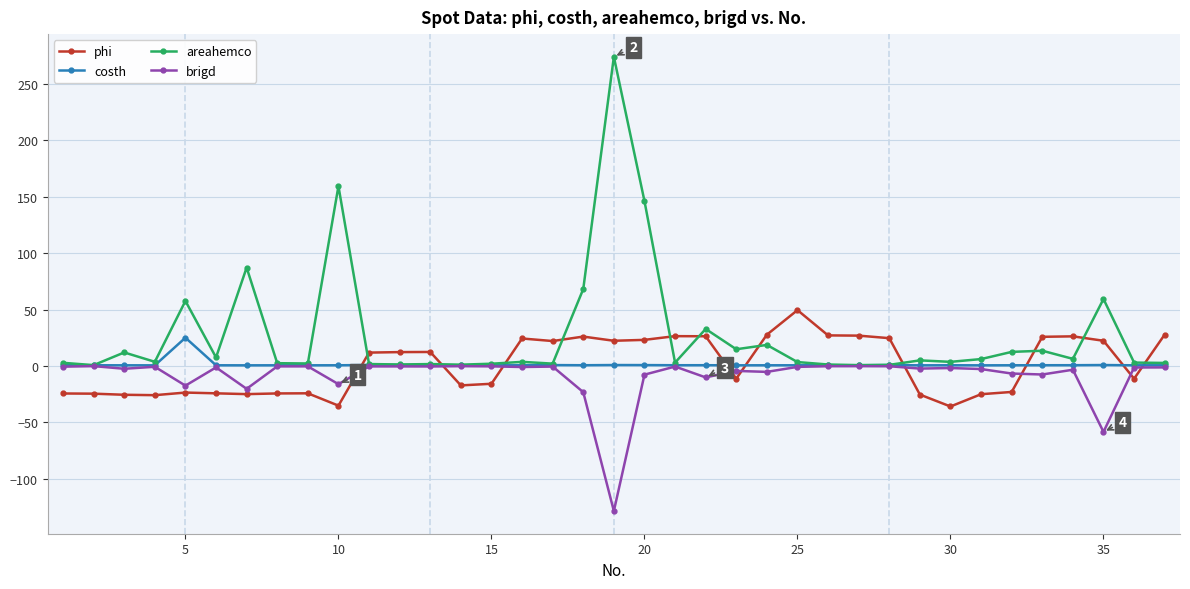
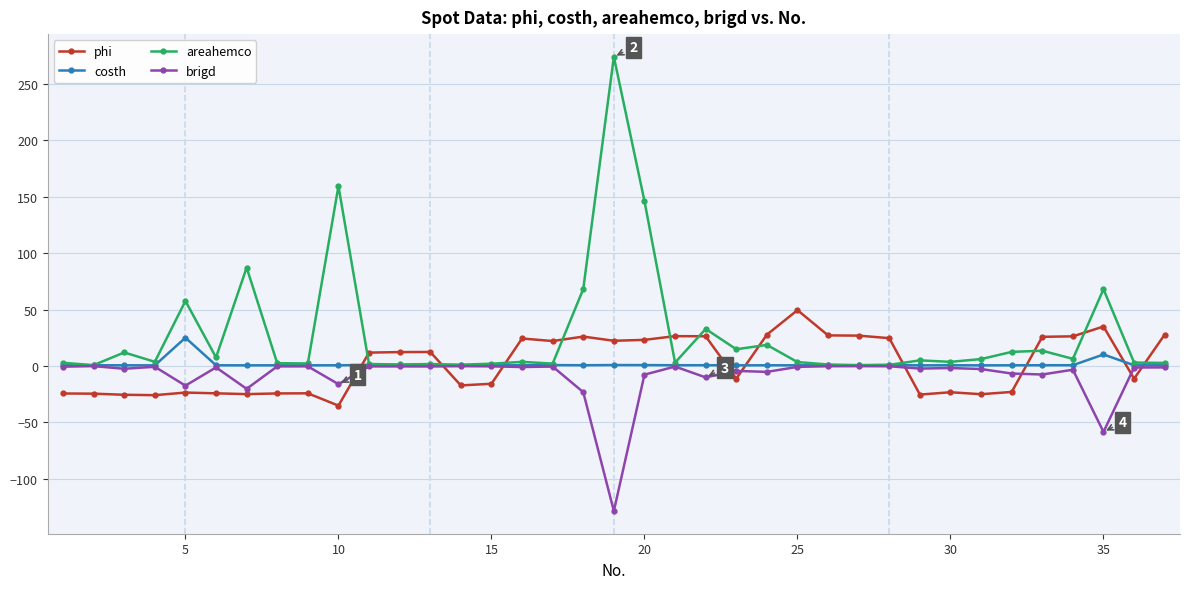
  {
    "phi": {
      "5": -24,
      "10": -35,
      "15": -16,
      "20": 23,
      "25": 50,
-     "30": -36,
-     "35": 22
+     "30": -23,
+     "35": 35
    },
    "costh": {
      "5": 25,
      "20": 1,
      "30": 1,
-     "35": 1
+     "35": 10
    },
    "areahemco": {
      "5": 58,
      "10": 159,
      "20": 146,
      "25": 3,
      "30": 4,
-     "35": 59
+     "35": 68
    },
    "brigd": {
      "5": -17,
      "20": -8,
      "30": -2
    }
  }
